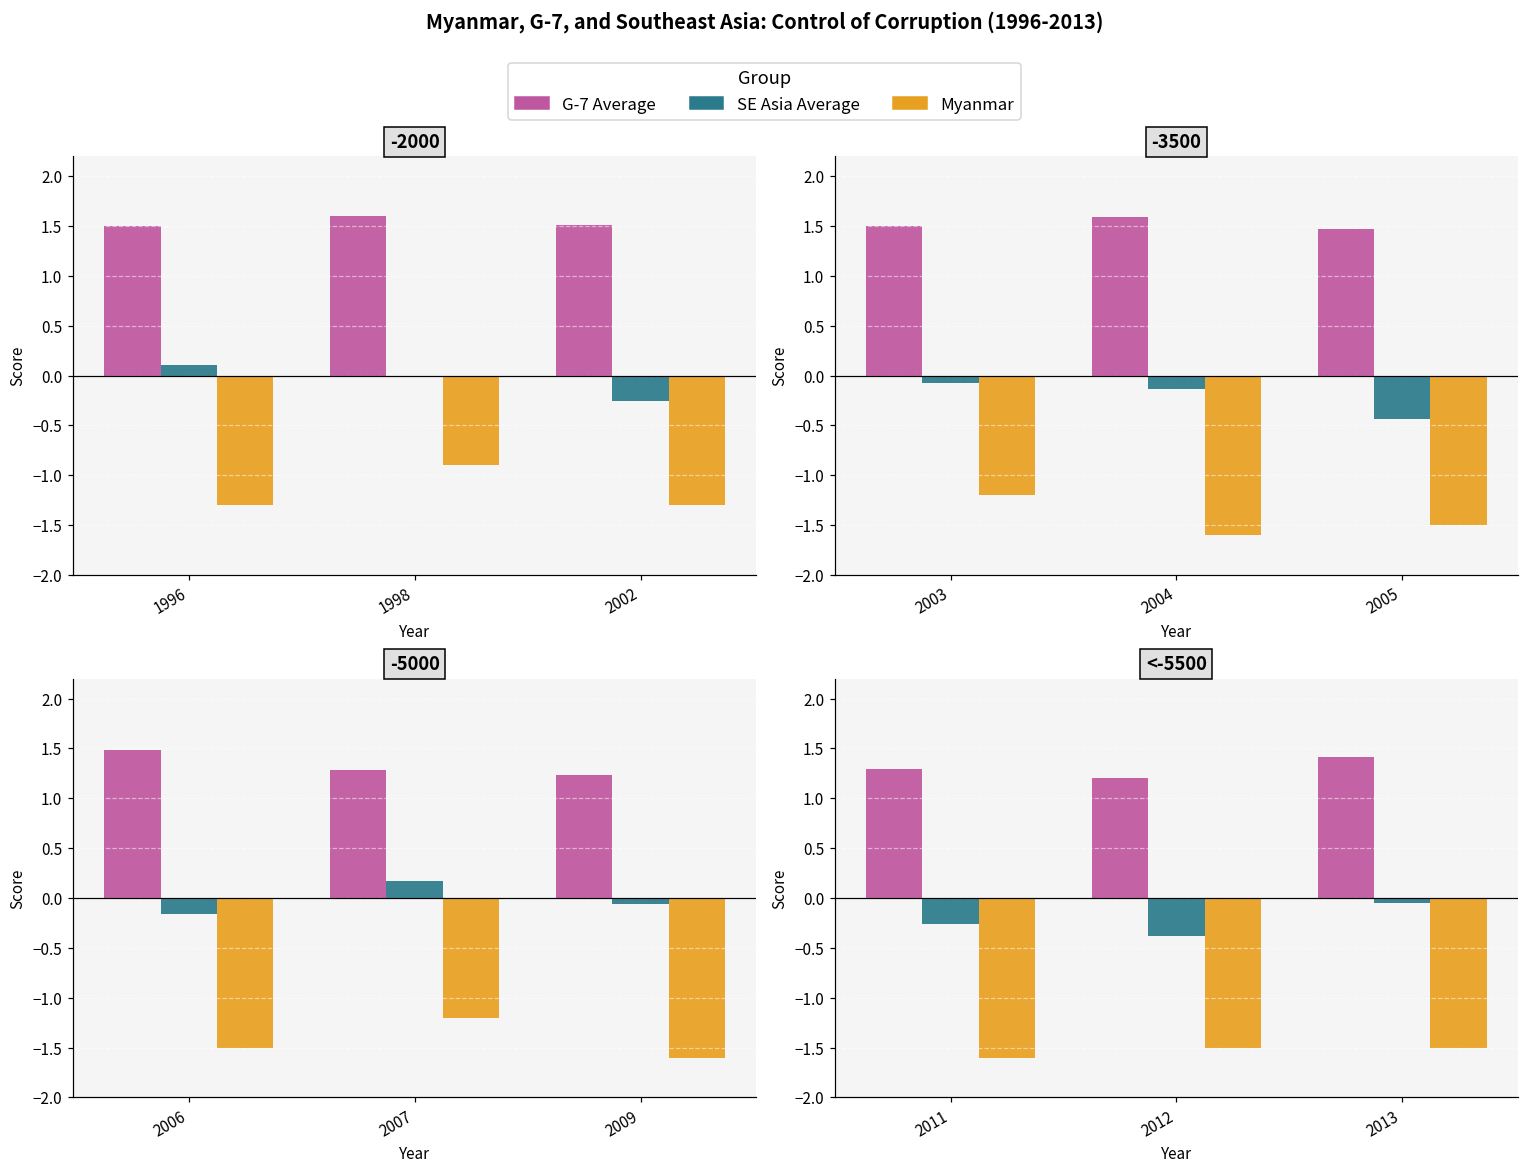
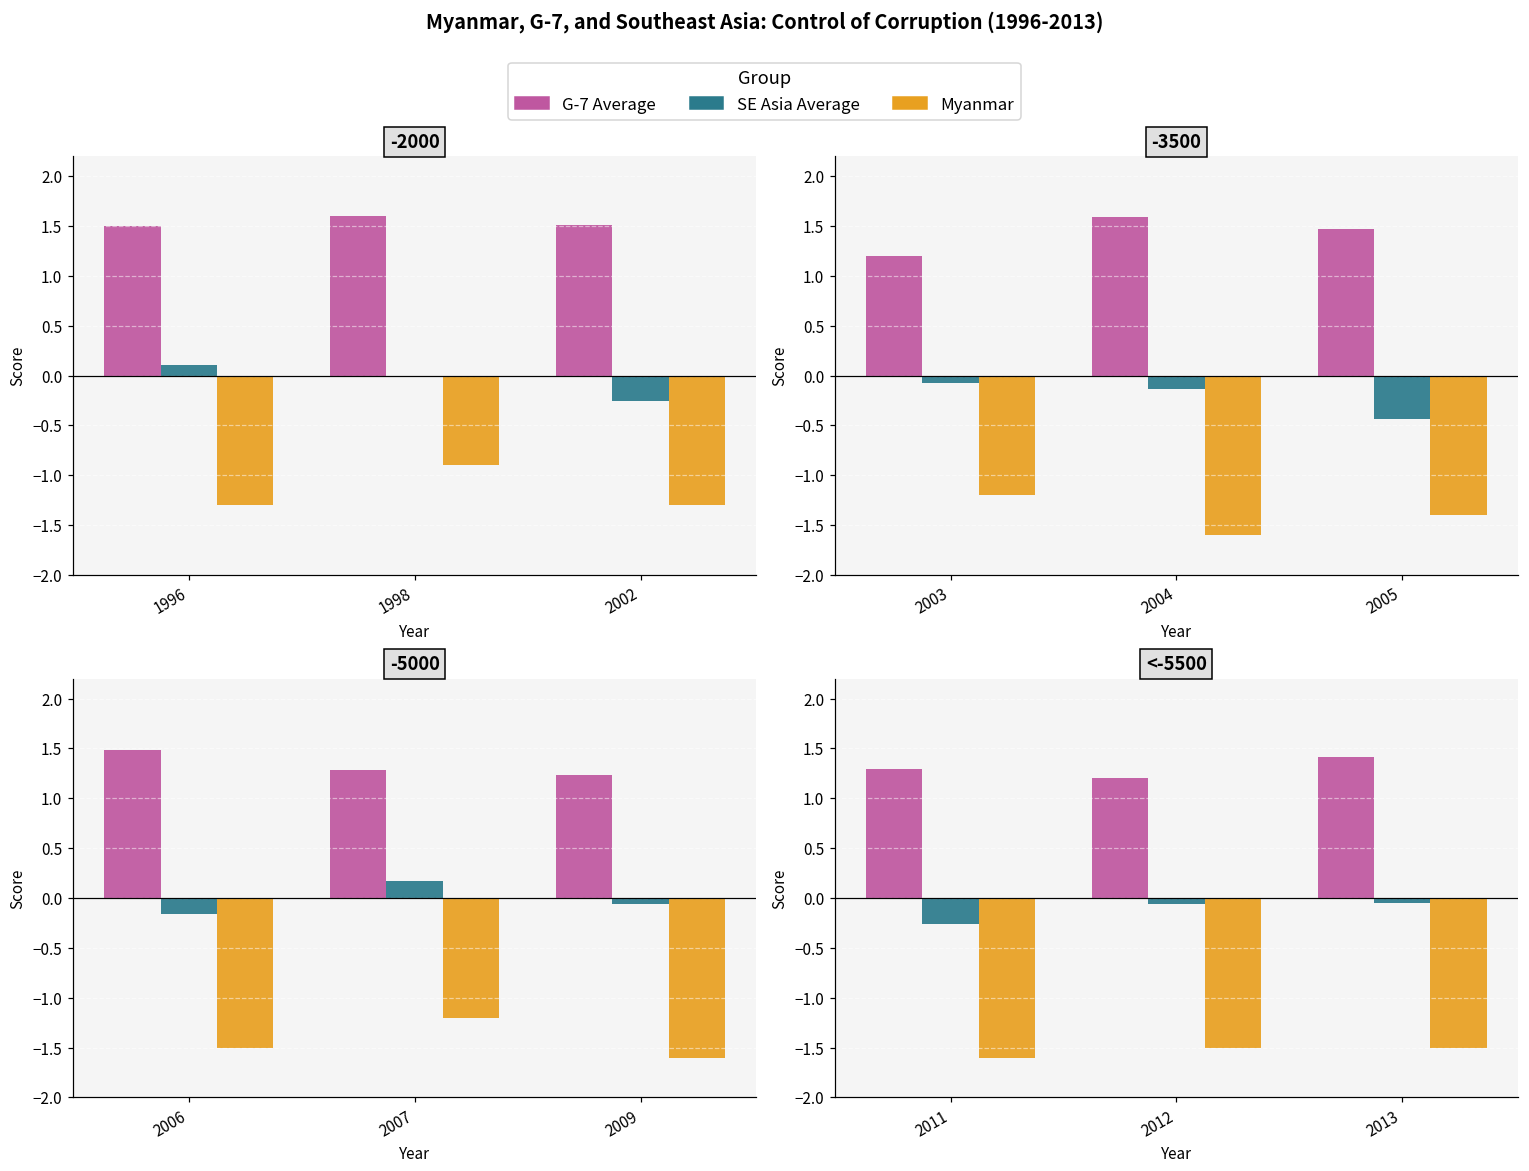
  {
    "-2000": {
      "G-7 Average": {
        "1996": 1.5,
        "1998": 1.6,
        "2002": 1.5
      },
      "SE Asia Average": {
        "1996": 0.1,
        "1998": 0.0,
        "2002": -0.3
      },
      "Myanmar": {
        "1996": -1.3,
        "1998": -0.9,
        "2002": -1.3
      }
    },
    "-3500": {
      "G-7 Average": {
-       "2003": 1.5,
+       "2003": 1.2,
        "2004": 1.6,
        "2005": 1.5
      },
      "SE Asia Average": {
        "2003": -0.1,
        "2004": -0.1,
        "2005": -0.4
      },
      "Myanmar": {
        "2003": -1.2,
        "2004": -1.6,
-       "2005": -1.5
+       "2005": -1.4
      }
    },
    "-5000": {
      "G-7 Average": {
        "2006": 1.5,
        "2007": 1.3,
        "2009": 1.2
      },
      "SE Asia Average": {
        "2006": -0.2,
        "2007": 0.2,
        "2009": -0.1
      },
      "Myanmar": {
        "2006": -1.5,
        "2007": -1.2,
        "2009": -1.6
      }
    },
    "<-5500": {
      "G-7 Average": {
        "2011": 1.3,
        "2012": 1.2,
        "2013": 1.4
      },
      "SE Asia Average": {
        "2011": -0.3,
-       "2012": -0.4,
+       "2012": -0.1,
        "2013": -0.1
      },
      "Myanmar": {
        "2011": -1.6,
        "2012": -1.5,
        "2013": -1.5
      }
    }
  }
